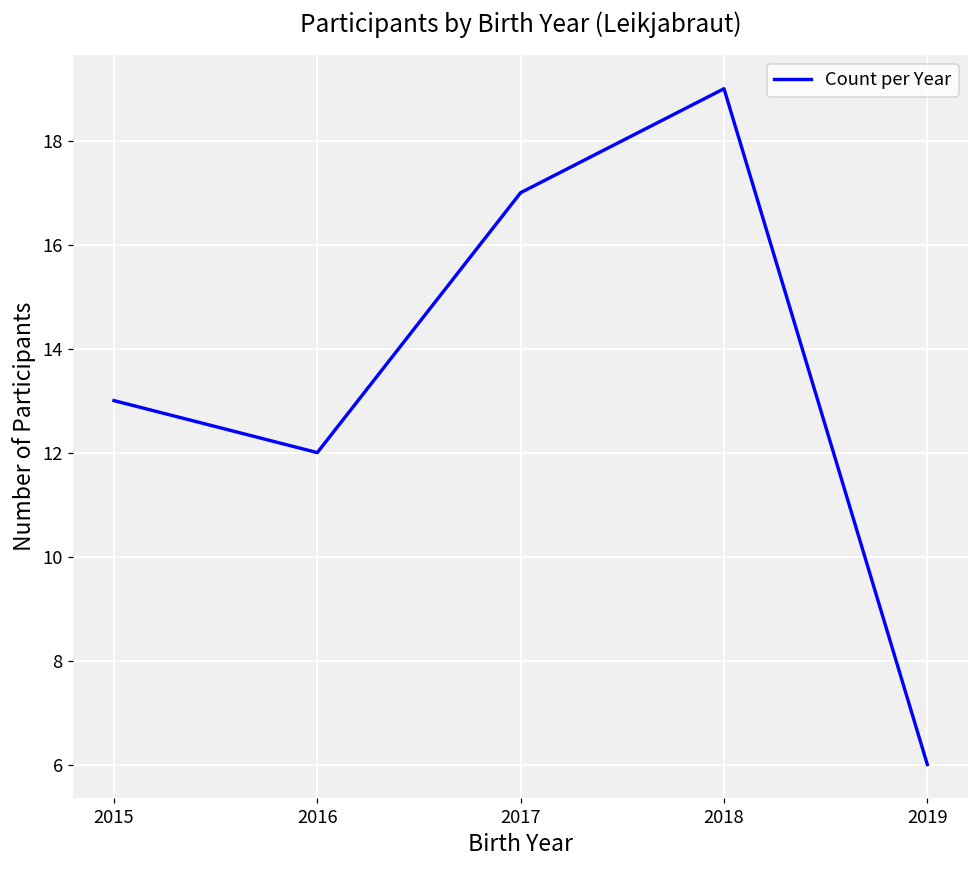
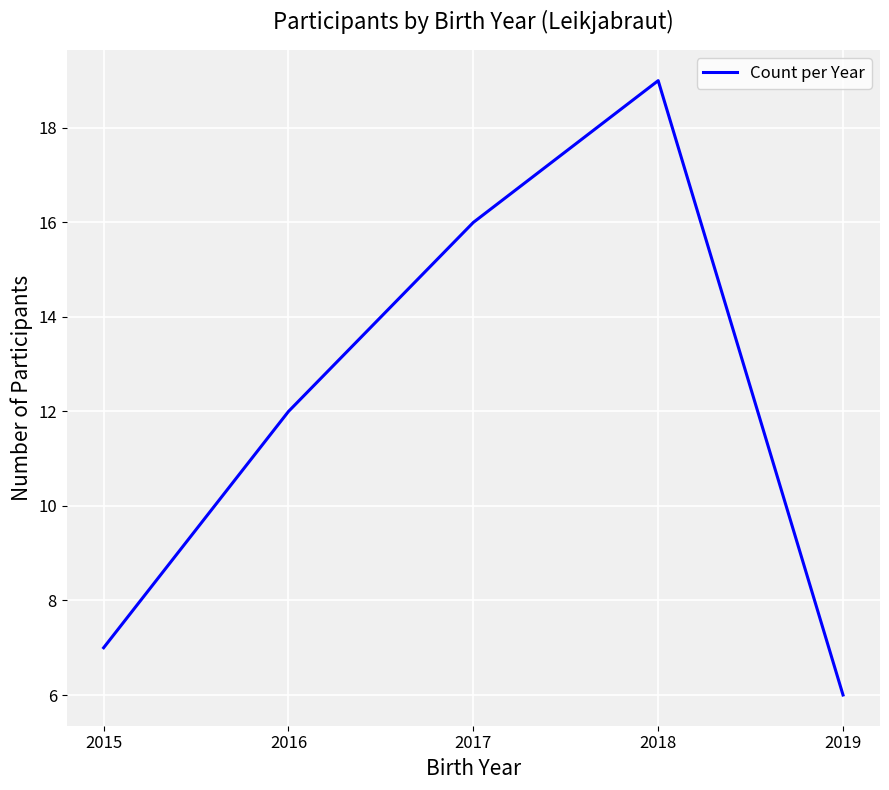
  {
-   "2015": 13,
+   "2015": 7,
    "2016": 12,
-   "2017": 17,
+   "2017": 16,
    "2018": 19,
    "2019": 6
  }
